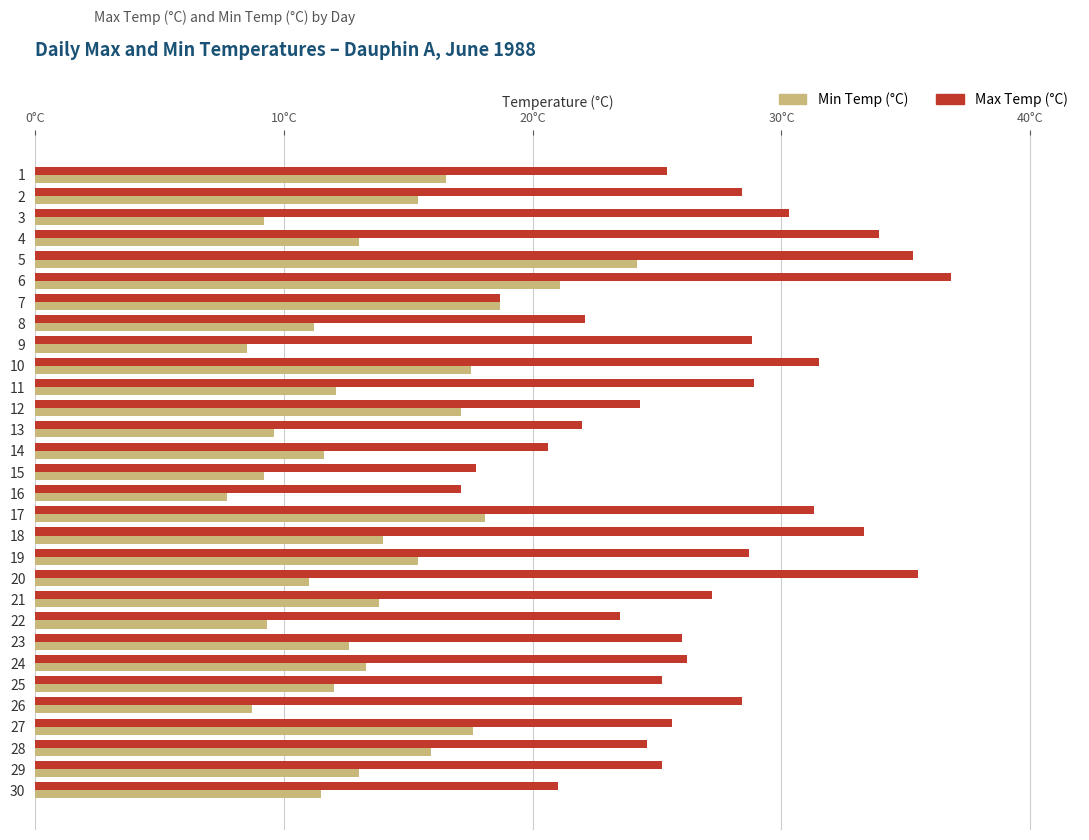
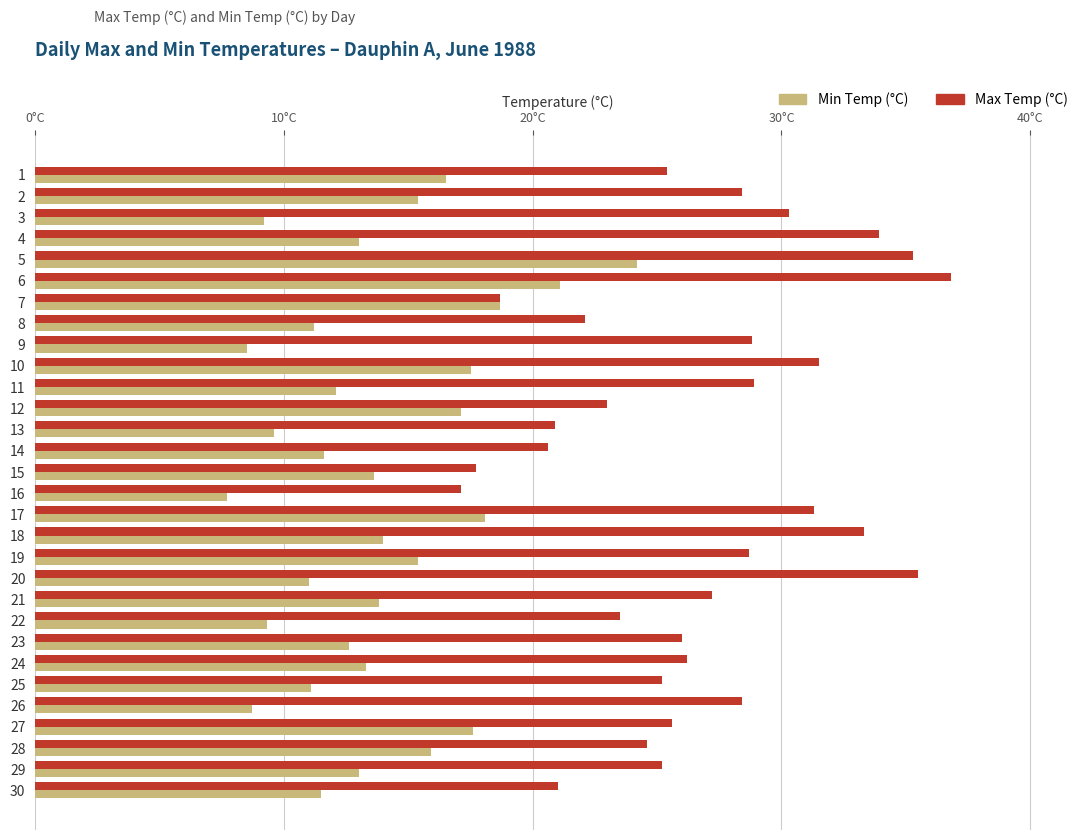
  {
    "Min Temp (°C)": {
      "1": "16.5°C",
      "2": "15.4°C",
      "3": "9.2°C",
      "4": "13.0°C",
      "5": "24.2°C",
      "6": "21.1°C",
      "7": "18.7°C",
      "8": "11.2°C",
      "9": "8.5°C",
      "10": "17.5°C",
      "11": "12.1°C",
      "12": "17.1°C",
      "13": "9.6°C",
      "14": "11.6°C",
-     "15": "9.2°C",
+     "15": "13.6°C",
      "16": "7.7°C",
      "17": "18.1°C",
      "18": "14.0°C",
      "19": "15.4°C",
      "20": "11.0°C",
      "21": "13.8°C",
      "22": "9.3°C",
      "23": "12.6°C",
      "24": "13.3°C",
-     "25": "12.0°C",
+     "25": "11.1°C",
      "26": "8.7°C",
      "27": "17.6°C",
      "28": "15.9°C",
      "29": "13.0°C",
      "30": "11.5°C"
    },
    "Max Temp (°C)": {
      "1": "25.4°C",
      "2": "28.4°C",
      "3": "30.3°C",
      "4": "33.9°C",
      "5": "35.3°C",
      "6": "36.8°C",
      "7": "18.7°C",
      "8": "22.1°C",
      "9": "28.8°C",
      "10": "31.5°C",
      "11": "28.9°C",
-     "12": "24.3°C",
-     "13": "22.0°C",
+     "12": "23.0°C",
+     "13": "20.9°C",
      "14": "20.6°C",
      "15": "17.7°C",
      "16": "17.1°C",
      "17": "31.3°C",
      "18": "33.3°C",
      "19": "28.7°C",
      "20": "35.5°C",
      "21": "27.2°C",
      "22": "23.5°C",
      "23": "26.0°C",
      "24": "26.2°C",
      "25": "25.2°C",
      "26": "28.4°C",
      "27": "25.6°C",
      "28": "24.6°C",
      "29": "25.2°C",
      "30": "21.0°C"
    }
  }
